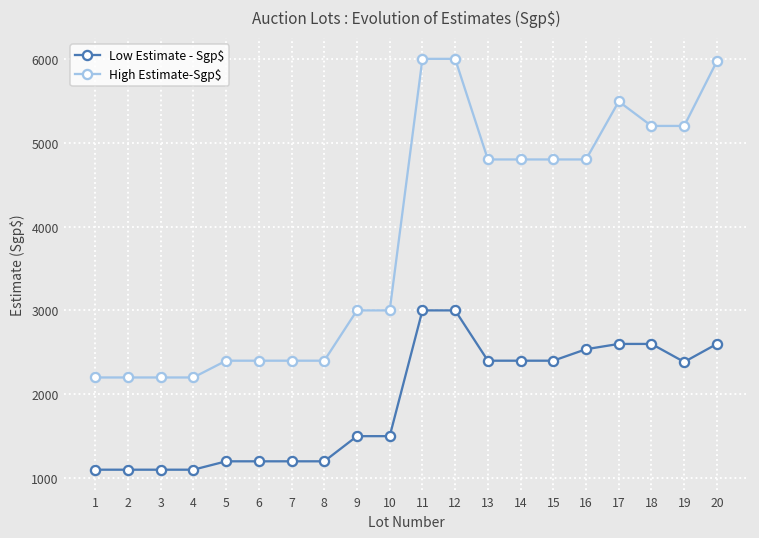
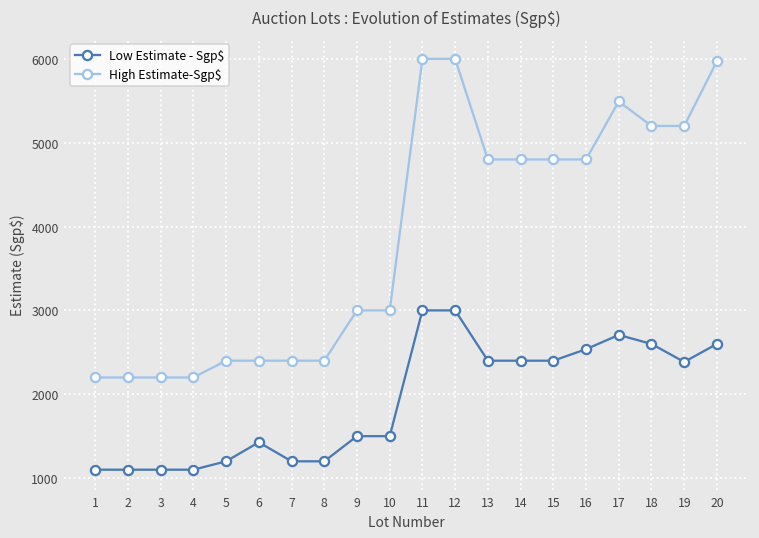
  {
    "Low Estimate - Sgp$": {
      "1": 1100,
      "2": 1100,
      "3": 1100,
      "4": 1100,
      "5": 1200,
-     "6": 1200,
+     "6": 1400,
      "7": 1200,
      "8": 1200,
      "9": 1500,
      "10": 1500,
      "11": 3000,
      "12": 3000,
      "13": 2400,
      "14": 2400,
      "15": 2400,
      "16": 2500,
-     "17": 2600,
+     "17": 2700,
      "18": 2600,
      "19": 2400,
      "20": 2600
    },
    "High Estimate-Sgp$": {
      "1": 2200,
      "2": 2200,
      "3": 2200,
      "4": 2200,
      "5": 2400,
      "6": 2400,
      "7": 2400,
      "8": 2400,
      "9": 3000,
      "10": 3000,
      "11": 6000,
      "12": 6000,
      "13": 4800,
      "14": 4800,
      "15": 4800,
      "16": 4800,
      "17": 5500,
      "18": 5200,
      "19": 5200,
      "20": 6000
    }
  }
